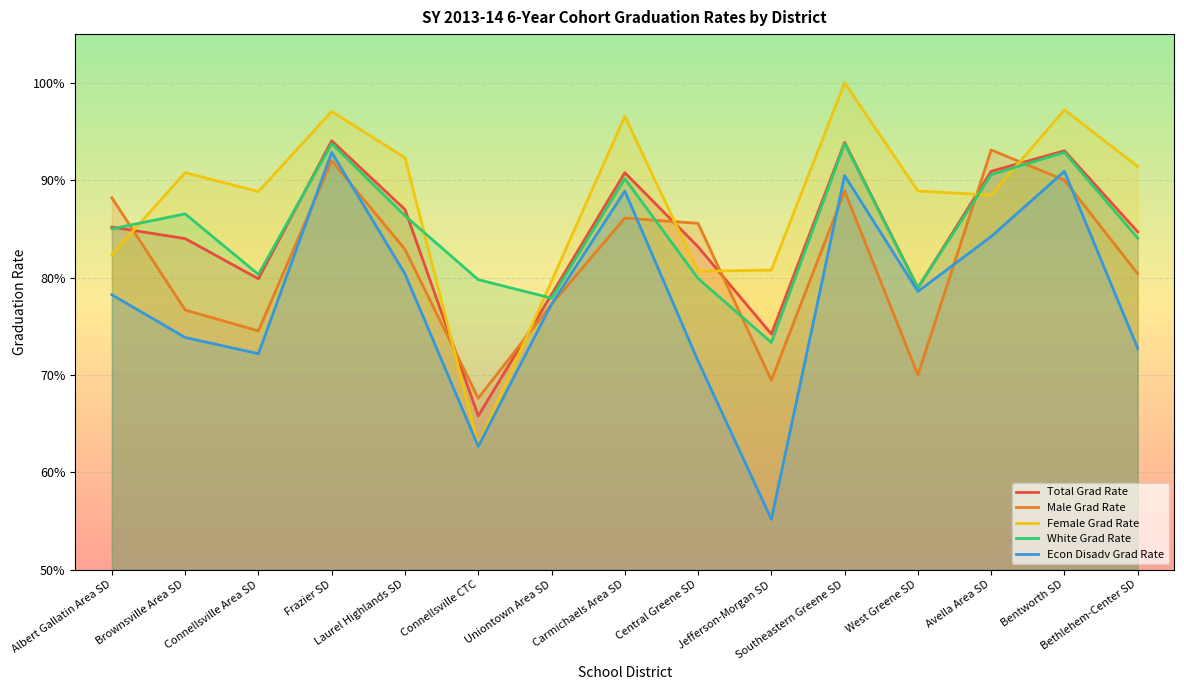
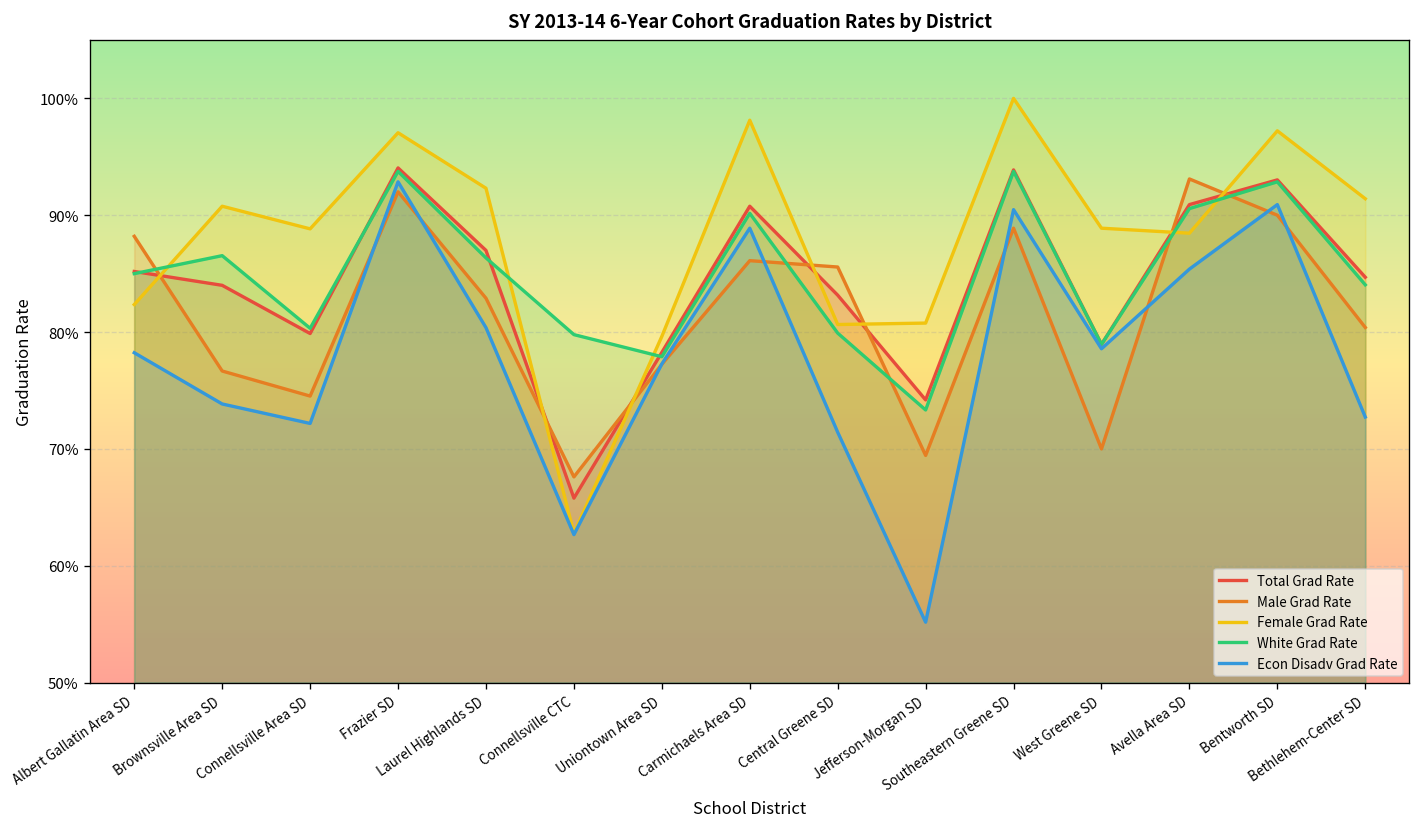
  {
    "Female Grad Rate": {
      "Albert Gallatin Area SD": "82%",
      "Brownsville Area SD": "91%",
      "Connellsville Area SD": "89%",
      "Frazier SD": "97%",
      "Laurel Highlands SD": "92%",
      "Uniontown Area SD": "80%",
-     "Carmichaels Area SD": "97%",
+     "Carmichaels Area SD": "98%",
      "Central Greene SD": "81%",
      "Jefferson-Morgan SD": "81%",
      "Southeastern Greene SD": "100%",
      "West Greene SD": "89%",
      "Avella Area SD": "88%",
      "Bentworth SD": "97%",
      "Bethlehem-Center SD": "91%"
    },
    "White Grad Rate": {
      "Brownsville Area SD": "87%",
      "Connellsville Area SD": "80%",
      "Frazier SD": "94%",
      "Laurel Highlands SD": "86%",
      "Connellsville CTC": "80%",
      "Uniontown Area SD": "78%",
      "Carmichaels Area SD": "90%",
      "Central Greene SD": "80%",
      "Jefferson-Morgan SD": "73%",
      "Avella Area SD": "91%",
      "Bethlehem-Center SD": "84%"
    },
    "Econ Disadv Grad Rate": {
      "Albert Gallatin Area SD": "78%",
      "Brownsville Area SD": "74%",
      "Connellsville Area SD": "72%",
      "Frazier SD": "93%",
      "Laurel Highlands SD": "80%",
      "Carmichaels Area SD": "89%",
      "Central Greene SD": "71%",
      "Jefferson-Morgan SD": "55%",
      "Southeastern Greene SD": "90%",
      "West Greene SD": "79%",
-     "Avella Area SD": "84%",
+     "Avella Area SD": "85%",
      "Bentworth SD": "91%",
      "Bethlehem-Center SD": "73%"
    }
  }
